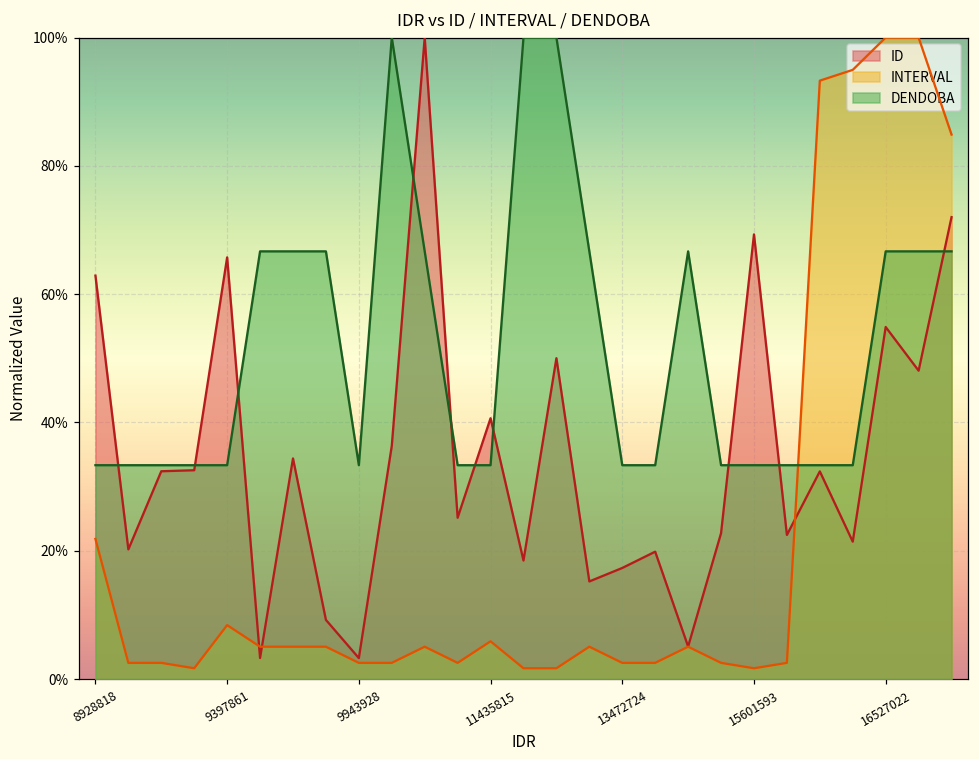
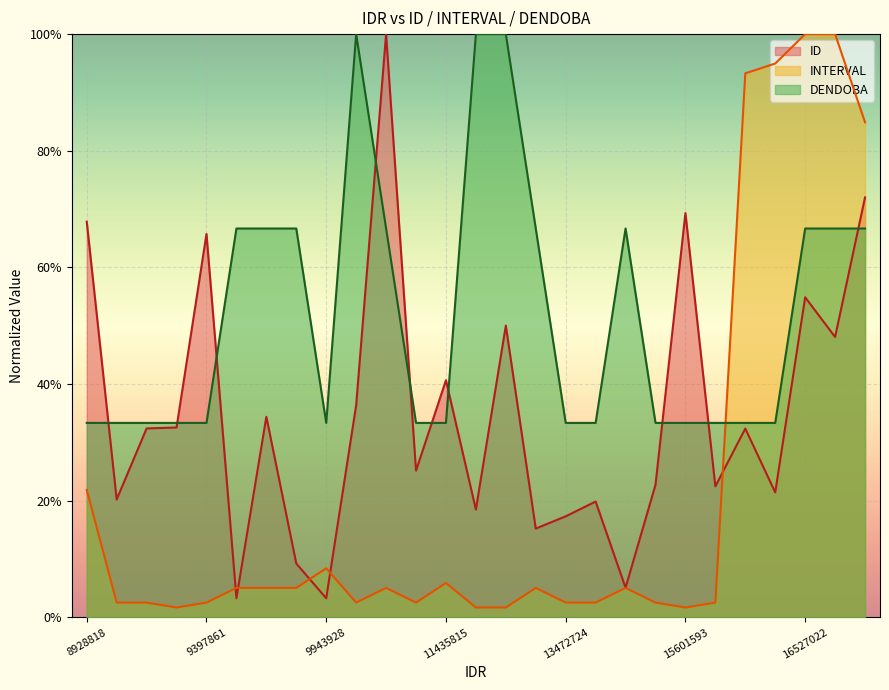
  {
    "ID": {
-     "8928818": "63%",
+     "8928818": "68%",
      "9397861": "66%",
      "9943928": "3%",
      "11435815": "41%",
      "13472724": "17%",
      "15601593": "69%",
      "16527022": "55%"
    },
    "INTERVAL": {
      "8928818": "22%",
-     "9397861": "8%",
-     "9943928": "3%",
+     "9397861": "3%",
+     "9943928": "8%",
      "11435815": "6%",
      "13472724": "3%",
      "15601593": "2%",
      "16527022": "100%"
    },
    "DENDOBA": {
      "8928818": "33%",
      "9397861": "33%",
      "9943928": "33%",
      "11435815": "33%",
      "13472724": "33%",
      "15601593": "33%",
      "16527022": "67%"
    }
  }
